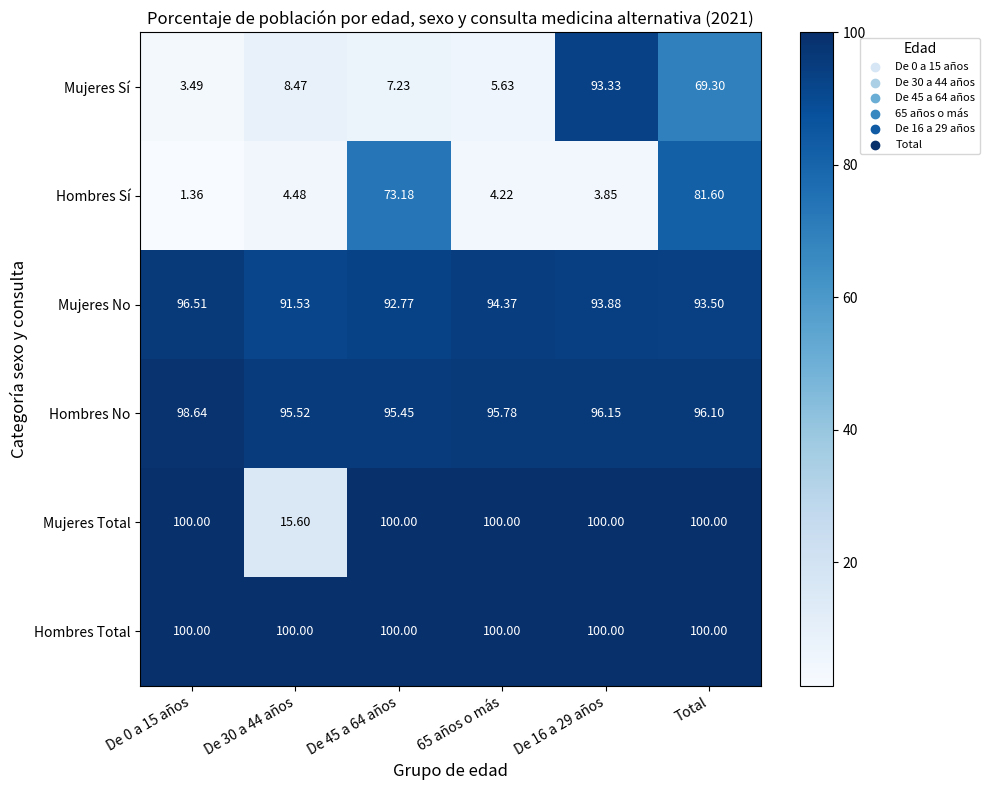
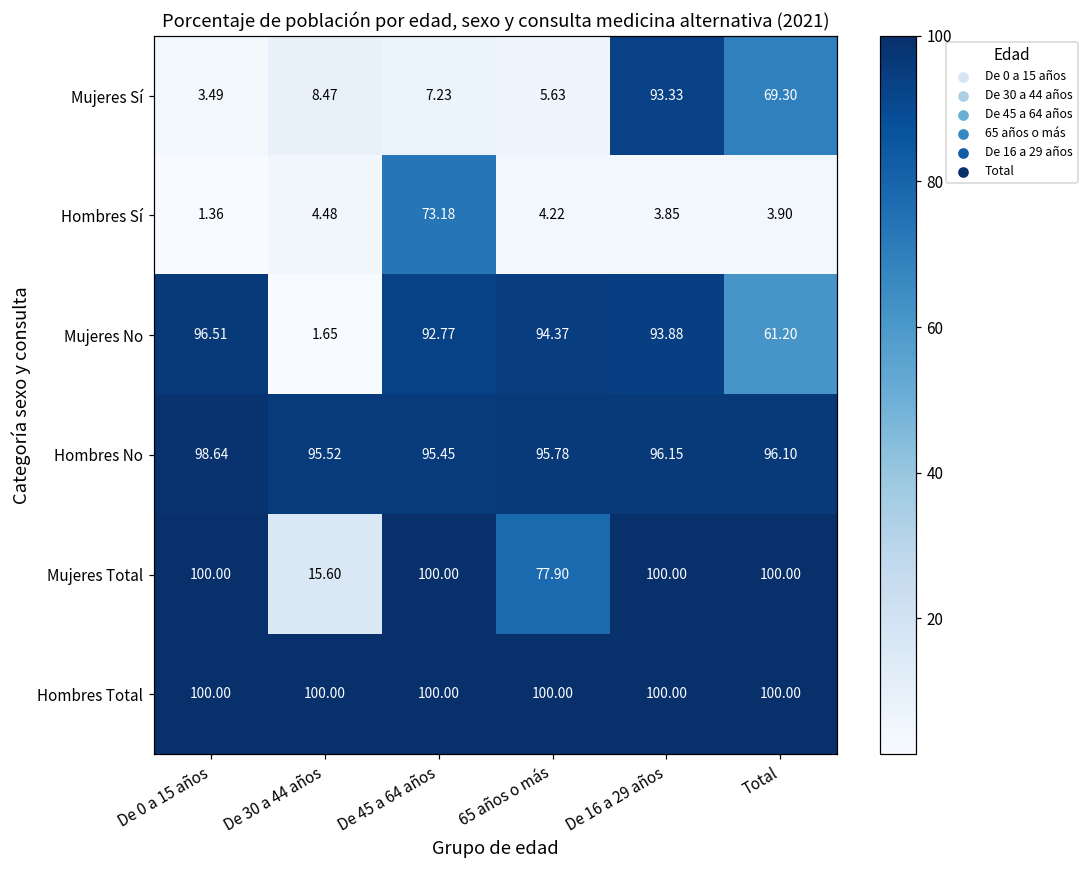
  {
    "Mujeres Sí": {
      "De 0 a 15 años": 3.49,
      "De 30 a 44 años": 8.47,
      "De 45 a 64 años": 7.23,
      "65 años o más": 5.63,
      "De 16 a 29 años": 93.33,
      "Total": 69.30
    },
    "Hombres Sí": {
      "De 0 a 15 años": 1.36,
      "De 30 a 44 años": 4.48,
      "De 45 a 64 años": 73.18,
      "65 años o más": 4.22,
      "De 16 a 29 años": 3.85,
-     "Total": 81.60
+     "Total": 3.90
    },
    "Mujeres No": {
      "De 0 a 15 años": 96.51,
-     "De 30 a 44 años": 91.53,
+     "De 30 a 44 años": 1.65,
      "De 45 a 64 años": 92.77,
      "65 años o más": 94.37,
      "De 16 a 29 años": 93.88,
-     "Total": 93.50
+     "Total": 61.20
    },
    "Hombres No": {
      "De 0 a 15 años": 98.64,
      "De 30 a 44 años": 95.52,
      "De 45 a 64 años": 95.45,
      "65 años o más": 95.78,
      "De 16 a 29 años": 96.15,
      "Total": 96.10
    },
    "Mujeres Total": {
      "De 0 a 15 años": 100.00,
      "De 30 a 44 años": 15.60,
      "De 45 a 64 años": 100.00,
-     "65 años o más": 100.00,
+     "65 años o más": 77.90,
      "De 16 a 29 años": 100.00,
      "Total": 100.00
    },
    "Hombres Total": {
      "De 0 a 15 años": 100.00,
      "De 30 a 44 años": 100.00,
      "De 45 a 64 años": 100.00,
      "65 años o más": 100.00,
      "De 16 a 29 años": 100.00,
      "Total": 100.00
    }
  }
